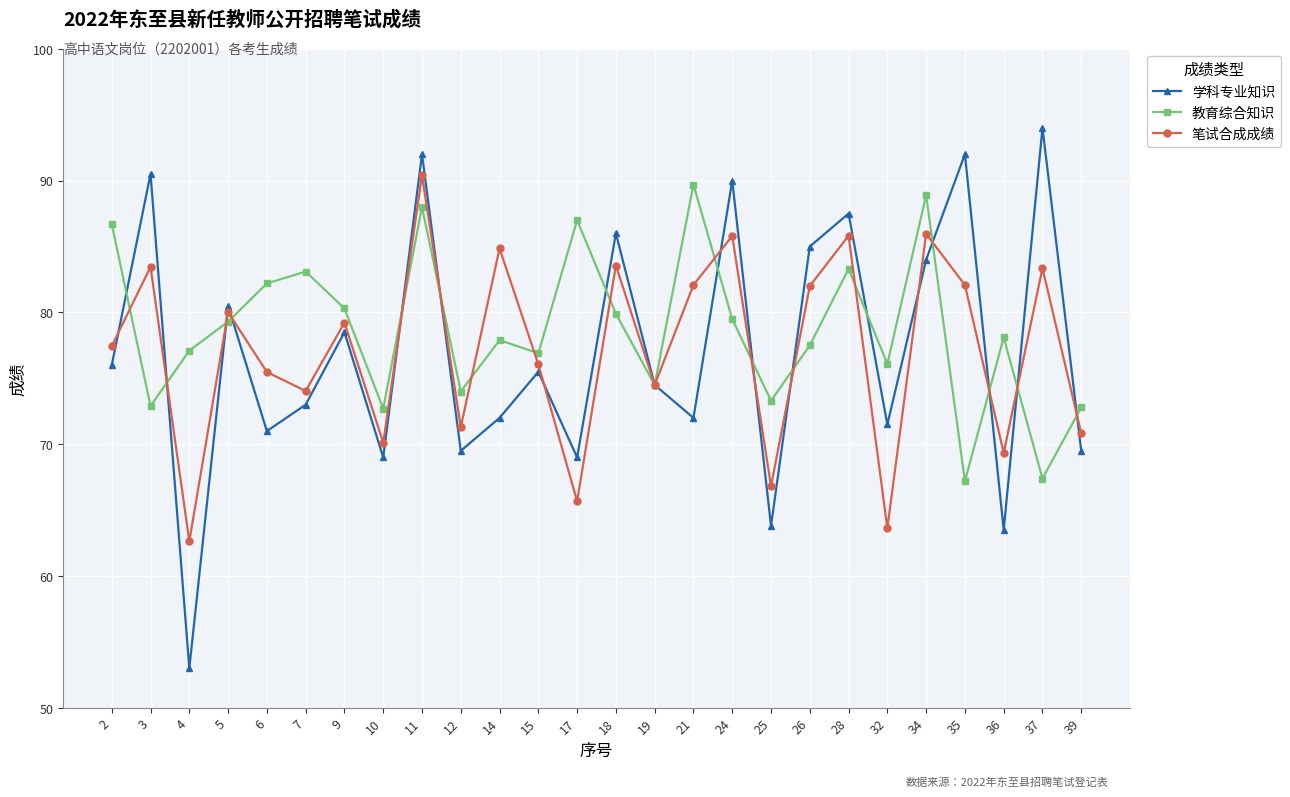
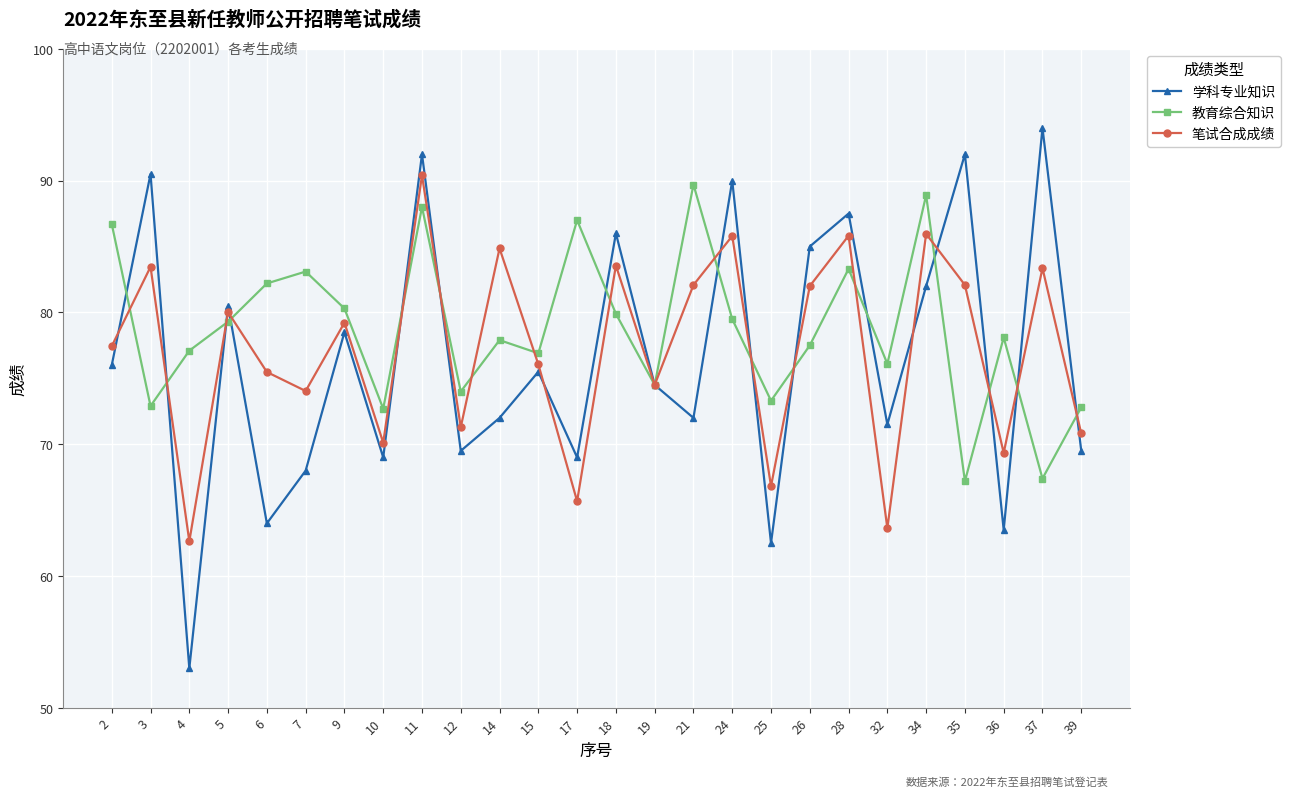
  {
    "学科专业知识": {
      "2": 76.0,
      "3": 90.5,
      "4": 53.0,
      "5": 80.5,
-     "6": 71,
-     "7": 73,
+     "6": 64,
+     "7": 68,
      "9": 78.5,
      "10": 69.0,
      "11": 92.0,
      "12": 69.5,
      "14": 72.0,
      "15": 75.5,
      "17": 69.0,
      "18": 86.0,
      "21": 72.0,
      "24": 90.0,
-     "25": 63.8,
+     "25": 62.5,
      "26": 85.0,
      "28": 87.5,
      "32": 71.5,
-     "34": 84,
+     "34": 82,
      "35": 92.0,
      "36": 63.5,
      "37": 94.0,
      "39": 69.5
    },
    "教育综合知识": {
      "2": 86.7,
      "3": 72.9,
      "4": 77.1,
      "5": 79.3,
      "6": 82.2,
      "7": 83.1,
      "9": 80.3,
      "10": 72.7,
      "11": 88.0,
      "12": 74.0,
      "14": 77.9,
      "15": 76.9,
      "17": 87.0,
      "18": 79.9,
      "21": 89.7,
      "24": 79.5,
      "25": 73.3,
      "26": 77.5,
      "28": 83.3,
      "32": 76.1,
      "34": 88.9,
      "35": 67.2,
      "36": 78.1,
      "37": 67.4,
      "39": 72.8
    },
    "笔试合成成绩": {
      "2": 77.4,
      "3": 83.5,
      "4": 62.6,
      "5": 80.0,
      "6": 75.5,
      "7": 74.0,
      "9": 79.2,
      "10": 70.1,
      "11": 90.4,
      "12": 71.3,
      "14": 84.9,
      "15": 76.1,
      "17": 65.7,
      "18": 83.6,
      "21": 82.1,
      "24": 85.8,
      "25": 66.8,
      "26": 82.0,
      "28": 85.8,
      "32": 63.6,
      "34": 86.0,
      "35": 82.1,
      "36": 69.3,
      "37": 83.4,
      "39": 70.8
    }
  }
